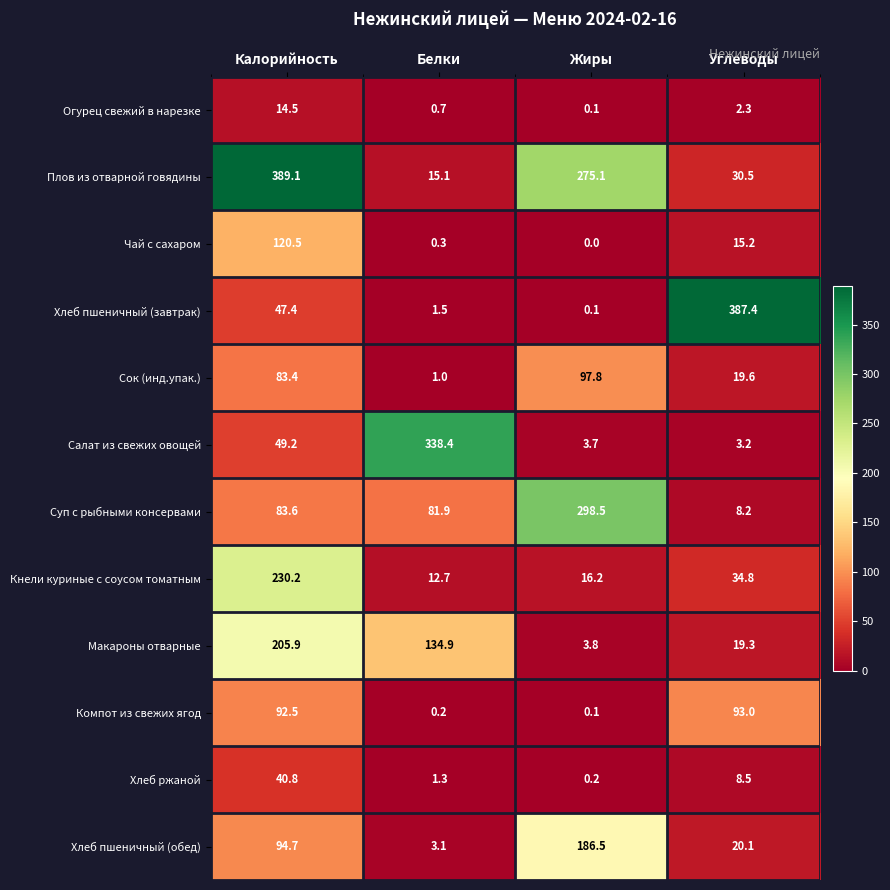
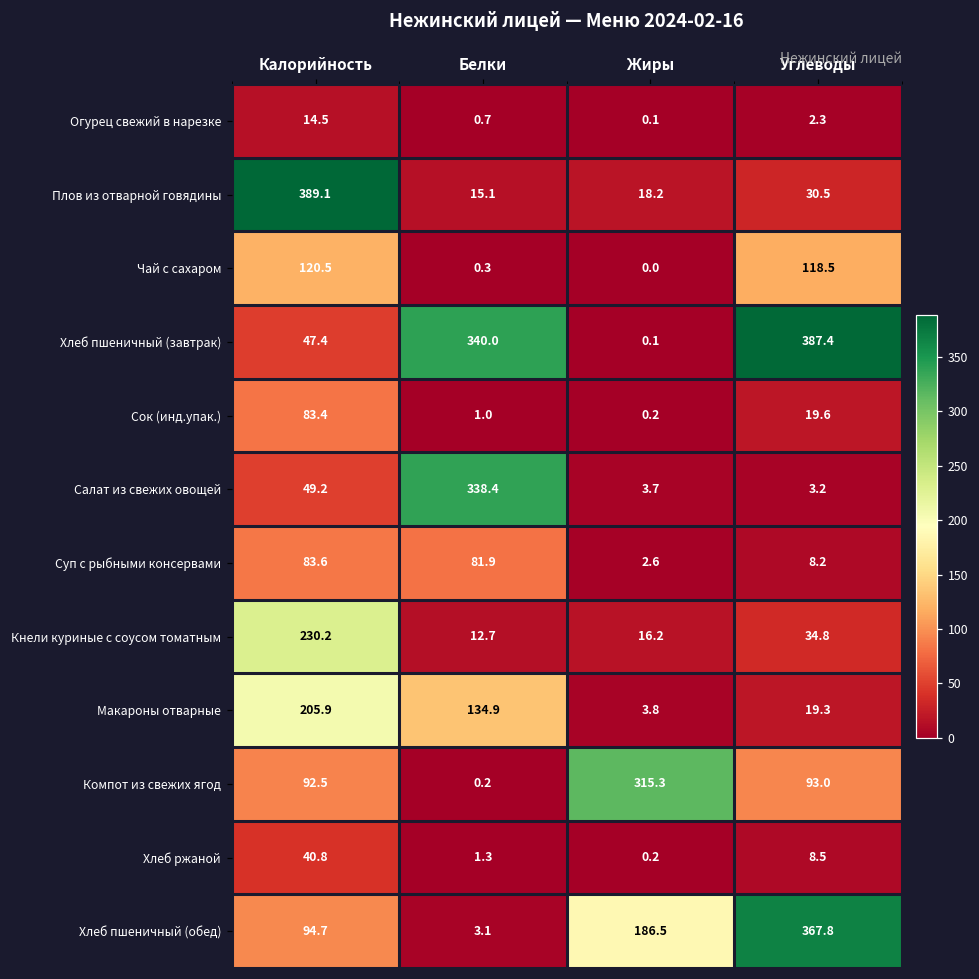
  {
    "Огурец свежий в нарезке": {
      "Калорийность": 14.5,
      "Белки": 0.7,
      "Жиры": 0.1,
      "Углеводы": 2.3
    },
    "Плов из отварной говядины": {
      "Калорийность": 389.1,
      "Белки": 15.1,
-     "Жиры": 275.1,
+     "Жиры": 18.2,
      "Углеводы": 30.5
    },
    "Чай с сахаром": {
      "Калорийность": 120.5,
      "Белки": 0.3,
      "Жиры": 0.0,
-     "Углеводы": 15.2
+     "Углеводы": 118.5
    },
    "Хлеб пшеничный (завтрак)": {
      "Калорийность": 47.4,
-     "Белки": 1.5,
+     "Белки": 340.0,
      "Жиры": 0.1,
      "Углеводы": 387.4
    },
    "Сок (инд.упак.)": {
      "Калорийность": 83.4,
      "Белки": 1.0,
-     "Жиры": 97.8,
+     "Жиры": 0.2,
      "Углеводы": 19.6
    },
    "Салат из свежих овощей": {
      "Калорийность": 49.2,
      "Белки": 338.4,
      "Жиры": 3.7,
      "Углеводы": 3.2
    },
    "Суп с рыбными консервами": {
      "Калорийность": 83.6,
      "Белки": 81.9,
-     "Жиры": 298.5,
+     "Жиры": 2.6,
      "Углеводы": 8.2
    },
    "Кнели куриные с соусом томатным": {
      "Калорийность": 230.2,
      "Белки": 12.7,
      "Жиры": 16.2,
      "Углеводы": 34.8
    },
    "Макароны отварные": {
      "Калорийность": 205.9,
      "Белки": 134.9,
      "Жиры": 3.8,
      "Углеводы": 19.3
    },
    "Компот из свежих ягод": {
      "Калорийность": 92.5,
      "Белки": 0.2,
-     "Жиры": 0.1,
+     "Жиры": 315.3,
      "Углеводы": 93.0
    },
    "Хлеб ржаной": {
      "Калорийность": 40.8,
      "Белки": 1.3,
      "Жиры": 0.2,
      "Углеводы": 8.5
    },
    "Хлеб пшеничный (обед)": {
      "Калорийность": 94.7,
      "Белки": 3.1,
      "Жиры": 186.5,
-     "Углеводы": 20.1
+     "Углеводы": 367.8
    }
  }
